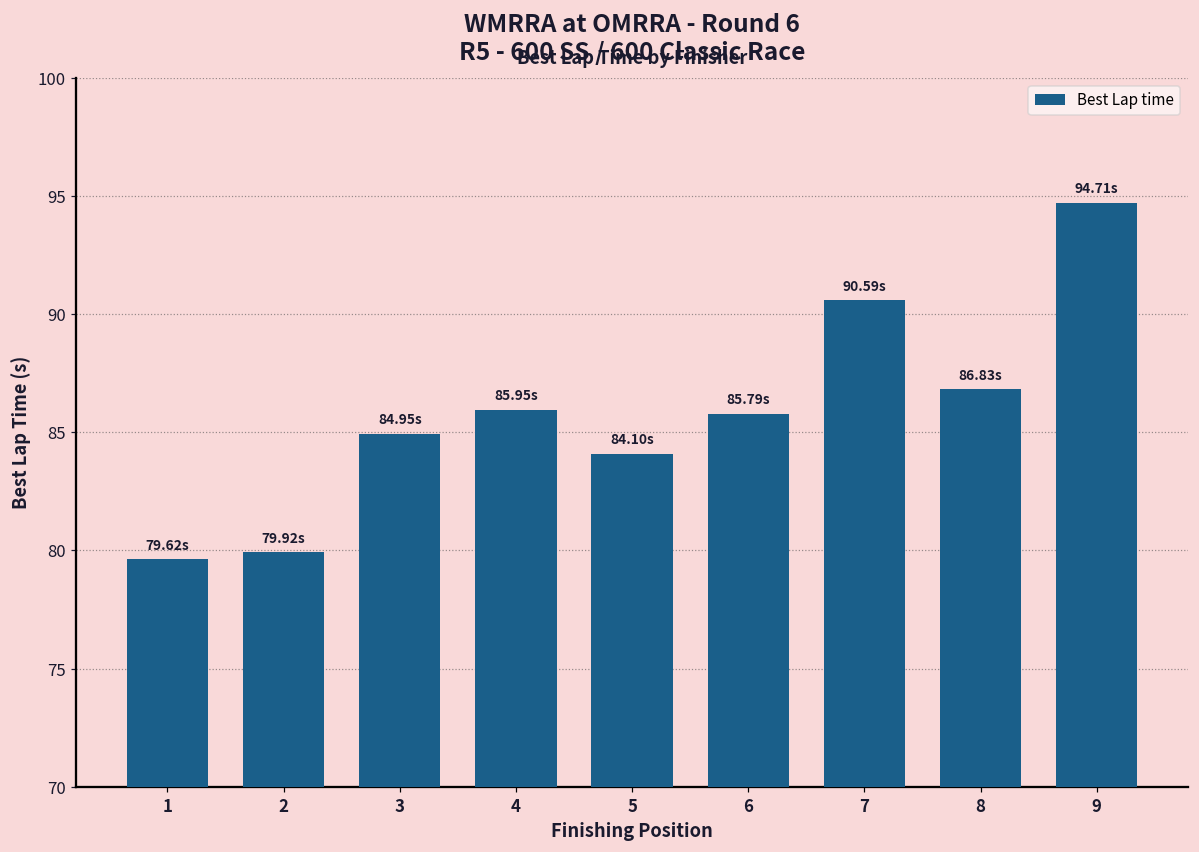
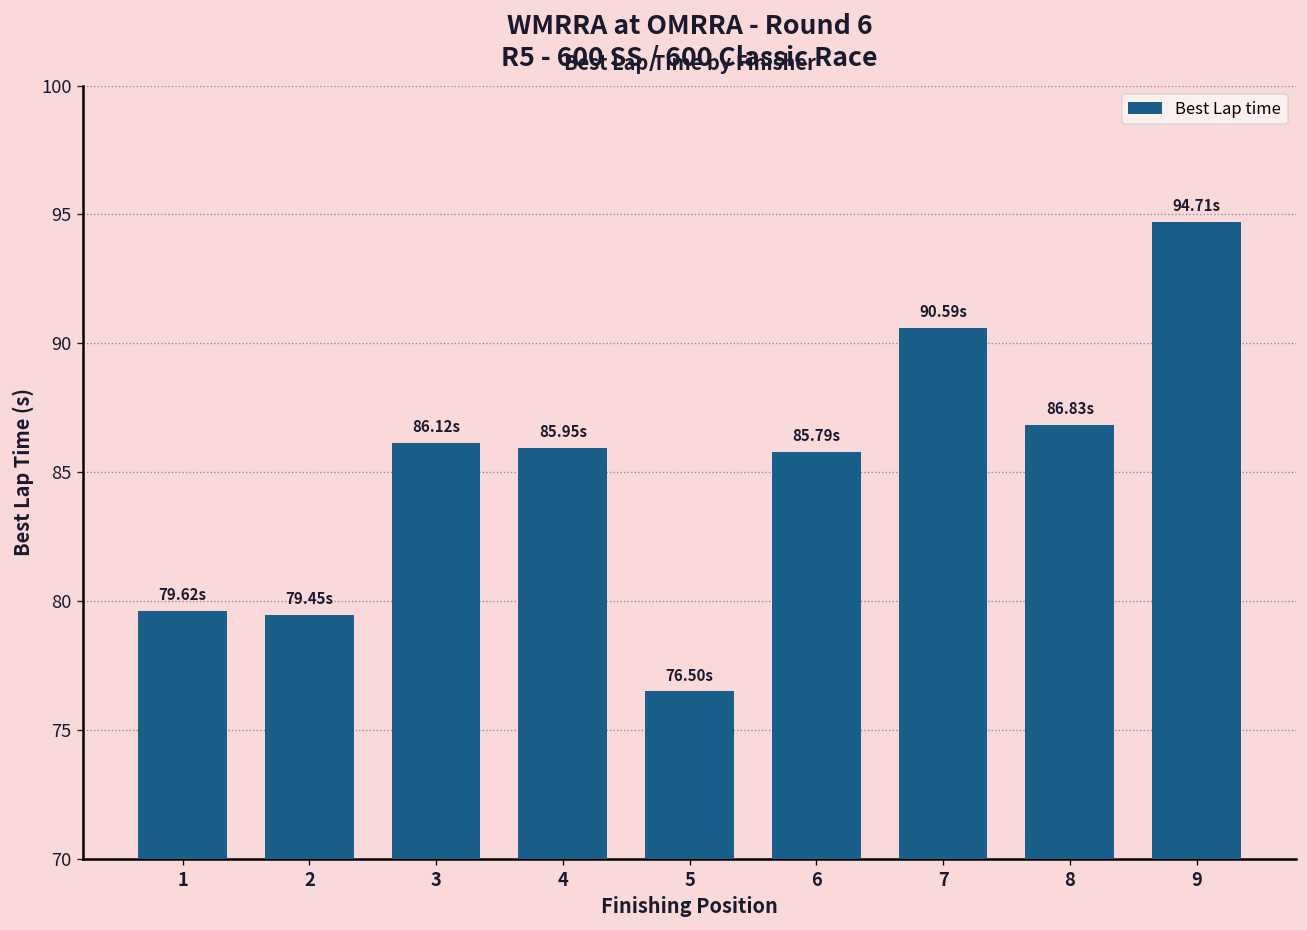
  {
    "1": "79.62s",
-   "2": "79.92s",
-   "3": "84.95s",
+   "2": "79.45s",
+   "3": "86.12s",
    "4": "85.95s",
-   "5": "84.10s",
+   "5": "76.50s",
    "6": "85.79s",
    "7": "90.59s",
    "8": "86.83s",
    "9": "94.71s"
  }
